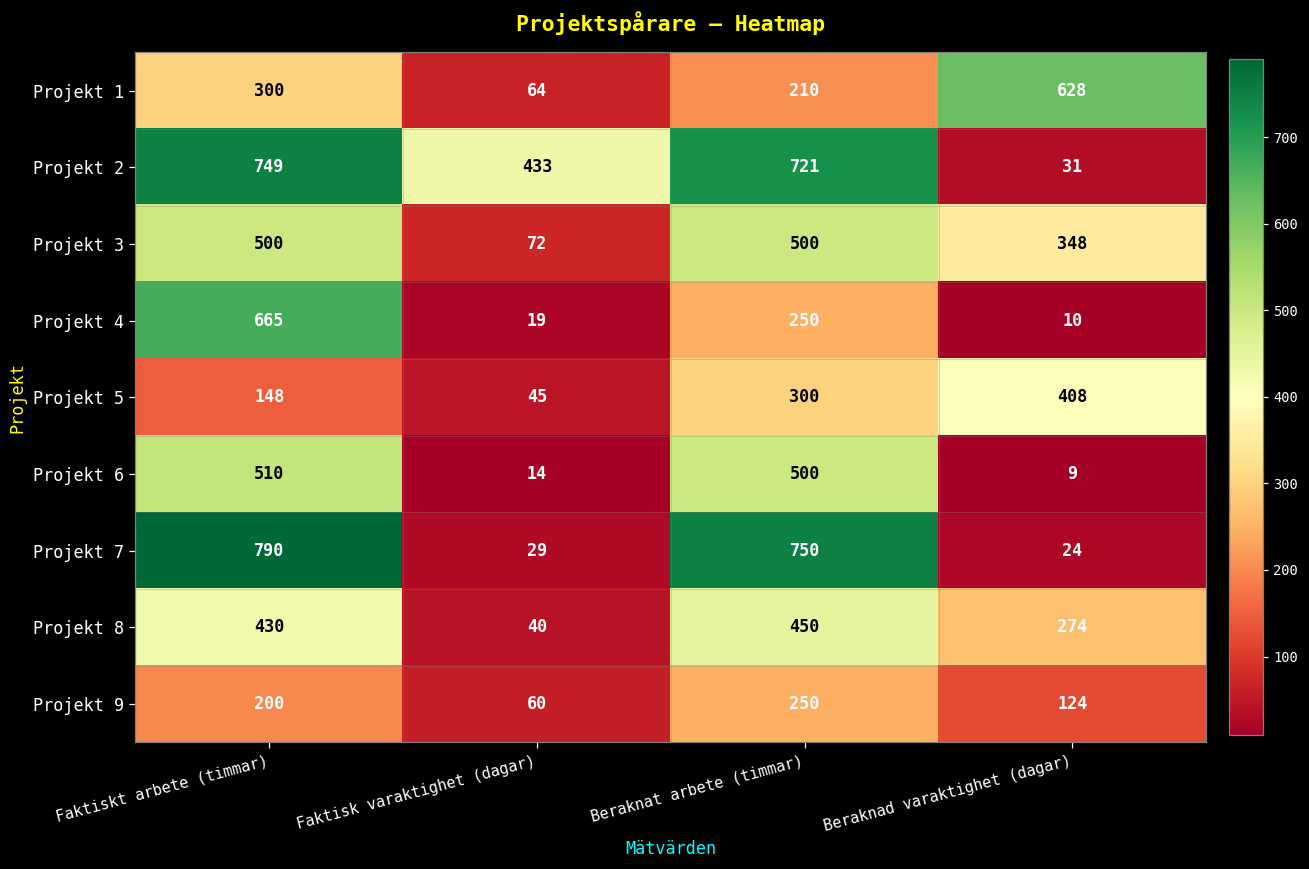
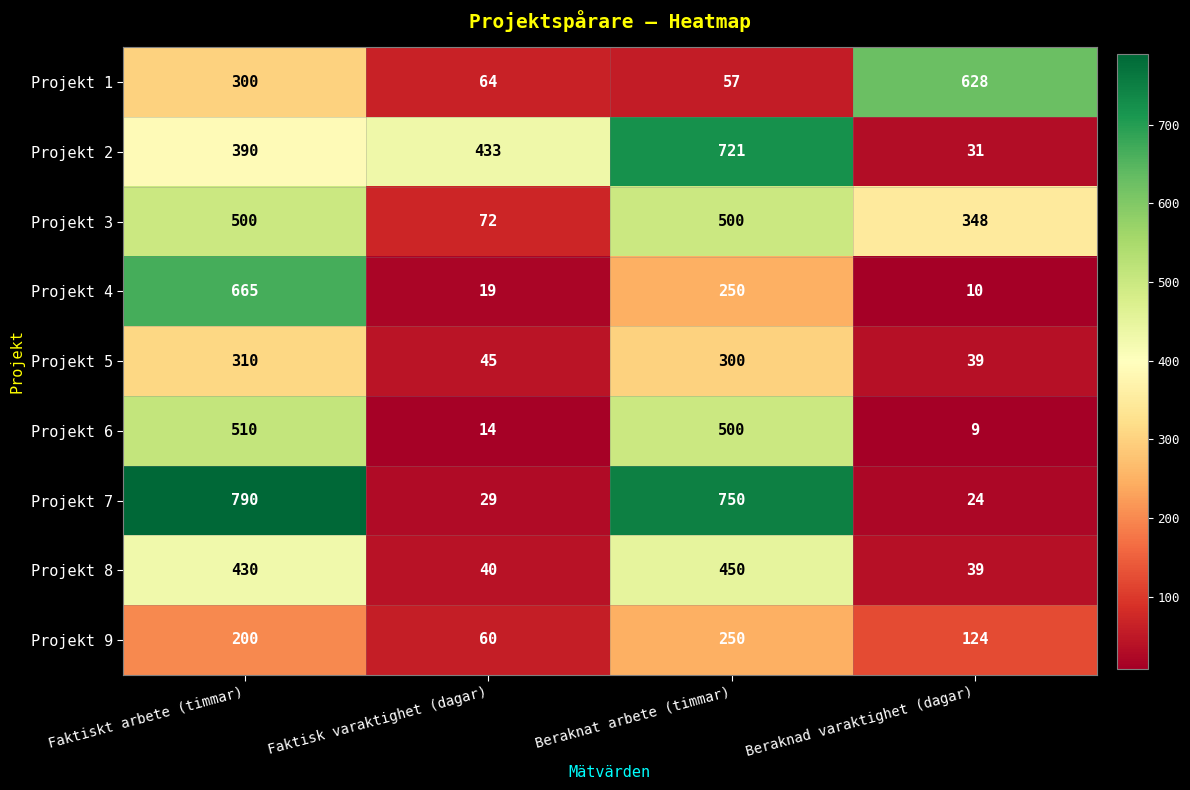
  {
    "Projekt 1": {
      "Faktiskt arbete (timmar)": 300,
      "Faktisk varaktighet (dagar)": 64,
-     "Beraknat arbete (timmar)": 210,
+     "Beraknat arbete (timmar)": 57,
      "Beraknad varaktighet (dagar)": 628
    },
    "Projekt 2": {
-     "Faktiskt arbete (timmar)": 749,
+     "Faktiskt arbete (timmar)": 390,
      "Faktisk varaktighet (dagar)": 433,
      "Beraknat arbete (timmar)": 721,
      "Beraknad varaktighet (dagar)": 31
    },
    "Projekt 3": {
      "Faktiskt arbete (timmar)": 500,
      "Faktisk varaktighet (dagar)": 72,
      "Beraknat arbete (timmar)": 500,
      "Beraknad varaktighet (dagar)": 348
    },
    "Projekt 4": {
      "Faktiskt arbete (timmar)": 665,
      "Faktisk varaktighet (dagar)": 19,
      "Beraknat arbete (timmar)": 250,
      "Beraknad varaktighet (dagar)": 10
    },
    "Projekt 5": {
-     "Faktiskt arbete (timmar)": 148,
+     "Faktiskt arbete (timmar)": 310,
      "Faktisk varaktighet (dagar)": 45,
      "Beraknat arbete (timmar)": 300,
-     "Beraknad varaktighet (dagar)": 408
+     "Beraknad varaktighet (dagar)": 39
    },
    "Projekt 6": {
      "Faktiskt arbete (timmar)": 510,
      "Faktisk varaktighet (dagar)": 14,
      "Beraknat arbete (timmar)": 500,
      "Beraknad varaktighet (dagar)": 9
    },
    "Projekt 7": {
      "Faktiskt arbete (timmar)": 790,
      "Faktisk varaktighet (dagar)": 29,
      "Beraknat arbete (timmar)": 750,
      "Beraknad varaktighet (dagar)": 24
    },
    "Projekt 8": {
      "Faktiskt arbete (timmar)": 430,
      "Faktisk varaktighet (dagar)": 40,
      "Beraknat arbete (timmar)": 450,
-     "Beraknad varaktighet (dagar)": 274
+     "Beraknad varaktighet (dagar)": 39
    },
    "Projekt 9": {
      "Faktiskt arbete (timmar)": 200,
      "Faktisk varaktighet (dagar)": 60,
      "Beraknat arbete (timmar)": 250,
      "Beraknad varaktighet (dagar)": 124
    }
  }
